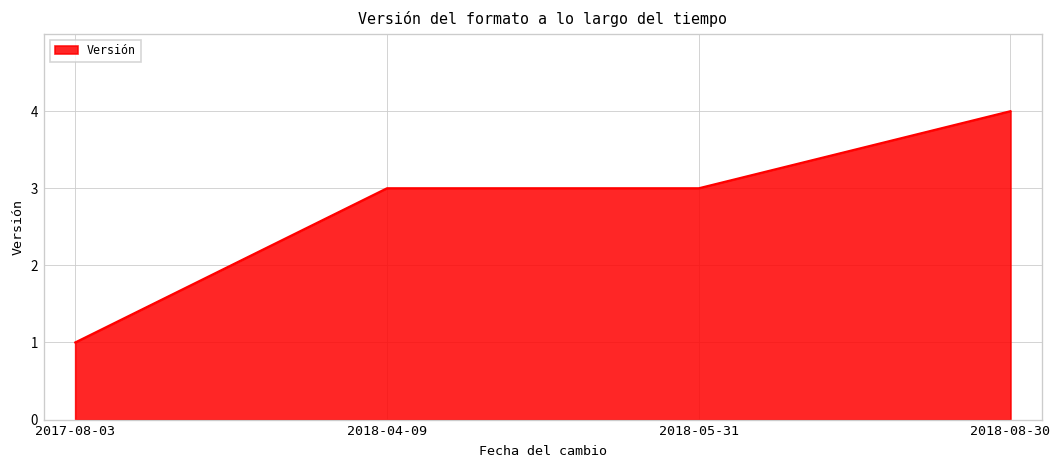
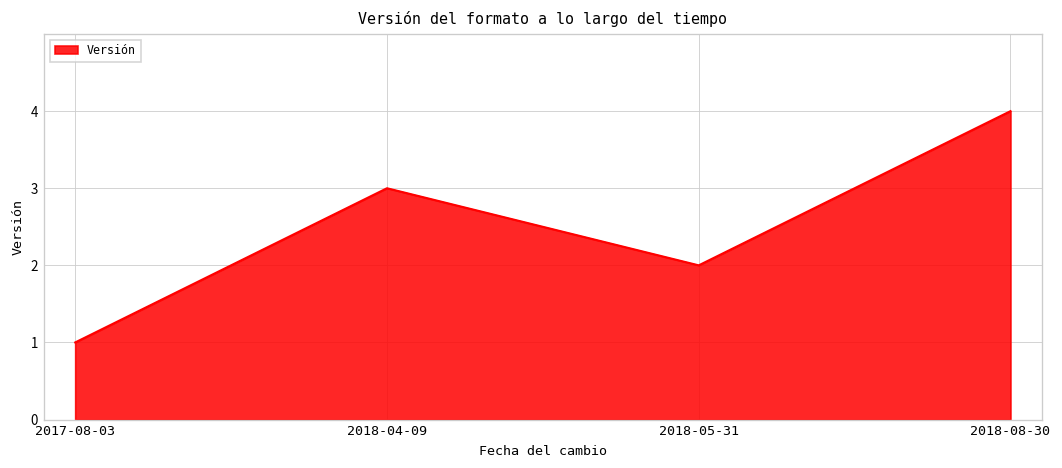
  {
    "2017-08-03": 1,
    "2018-04-09": 3,
-   "2018-05-31": 3,
+   "2018-05-31": 2,
    "2018-08-30": 4
  }
